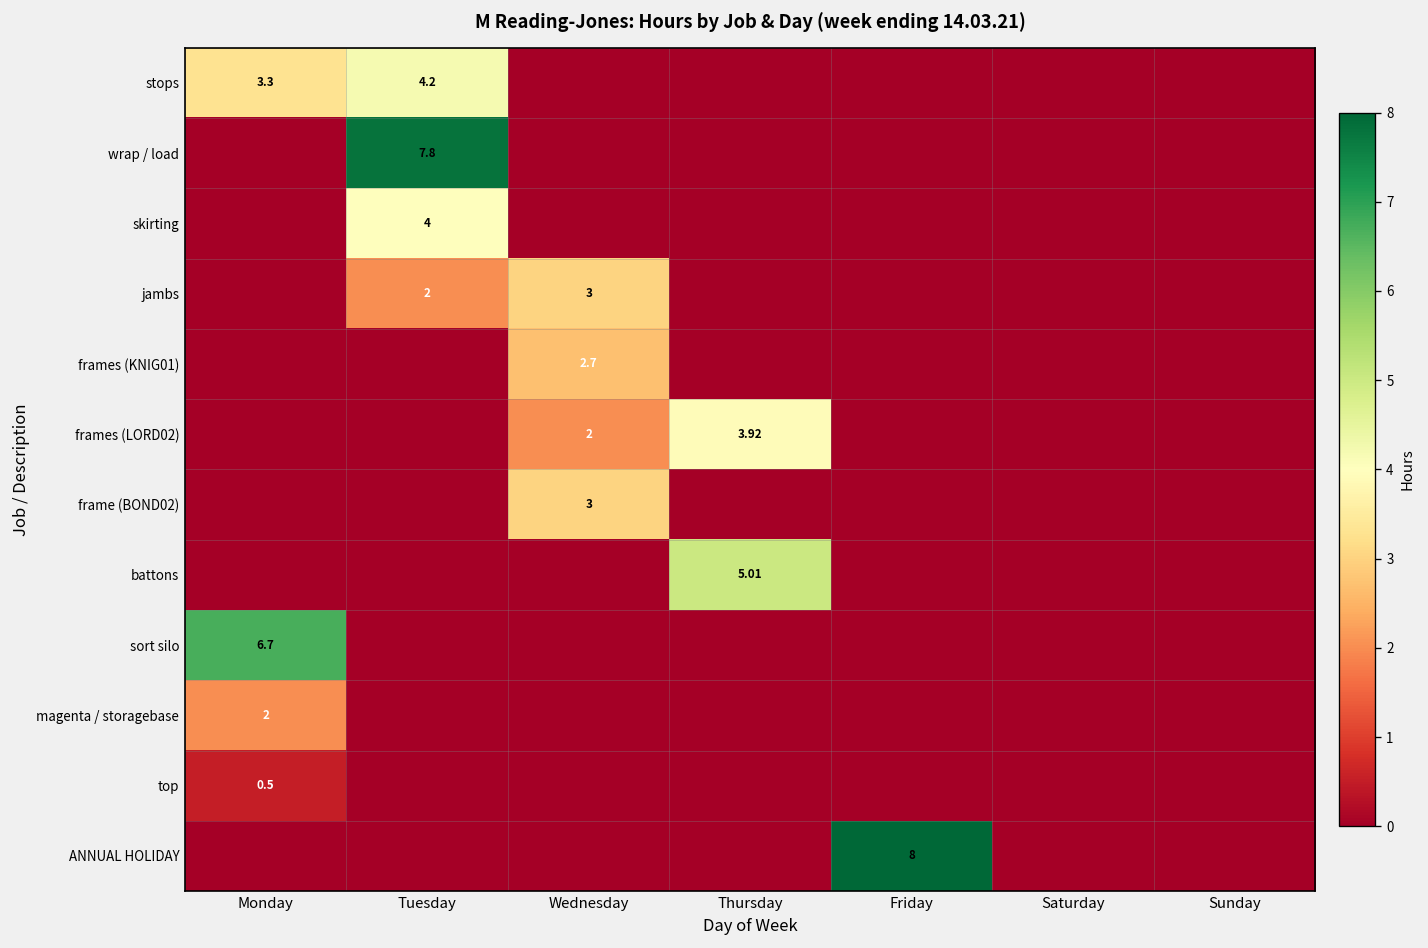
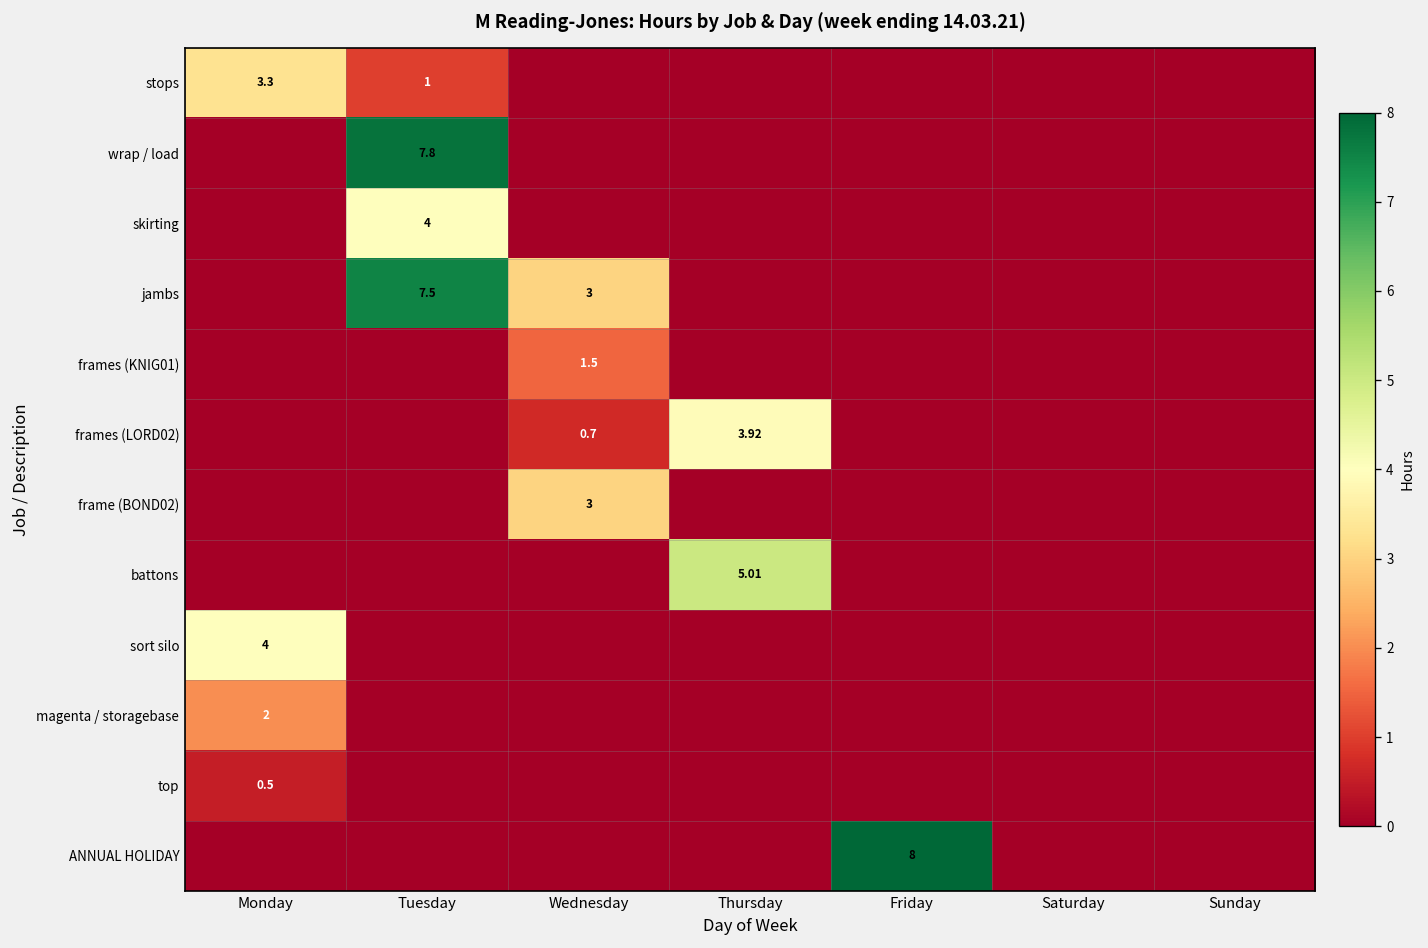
  {
    "stops": {
      "Monday": 3.3,
-     "Tuesday": 4.2
+     "Tuesday": 1
    },
    "wrap / load": {
      "Tuesday": 7.8
    },
    "skirting": {
      "Tuesday": 4
    },
    "jambs": {
-     "Tuesday": 2,
+     "Tuesday": 7.5,
      "Wednesday": 3
    },
    "frames (KNIG01)": {
-     "Wednesday": 2.7
+     "Wednesday": 1.5
    },
    "frames (LORD02)": {
-     "Wednesday": 2,
+     "Wednesday": 0.7,
      "Thursday": 3.92
    },
    "frame (BOND02)": {
      "Wednesday": 3
    },
    "battons": {
      "Thursday": 5.01
    },
    "sort silo": {
-     "Monday": 6.7
+     "Monday": 4
    },
    "magenta / storagebase": {
      "Monday": 2
    },
    "top": {
      "Monday": 0.5
    },
    "ANNUAL HOLIDAY": {
      "Friday": 8
    }
  }
